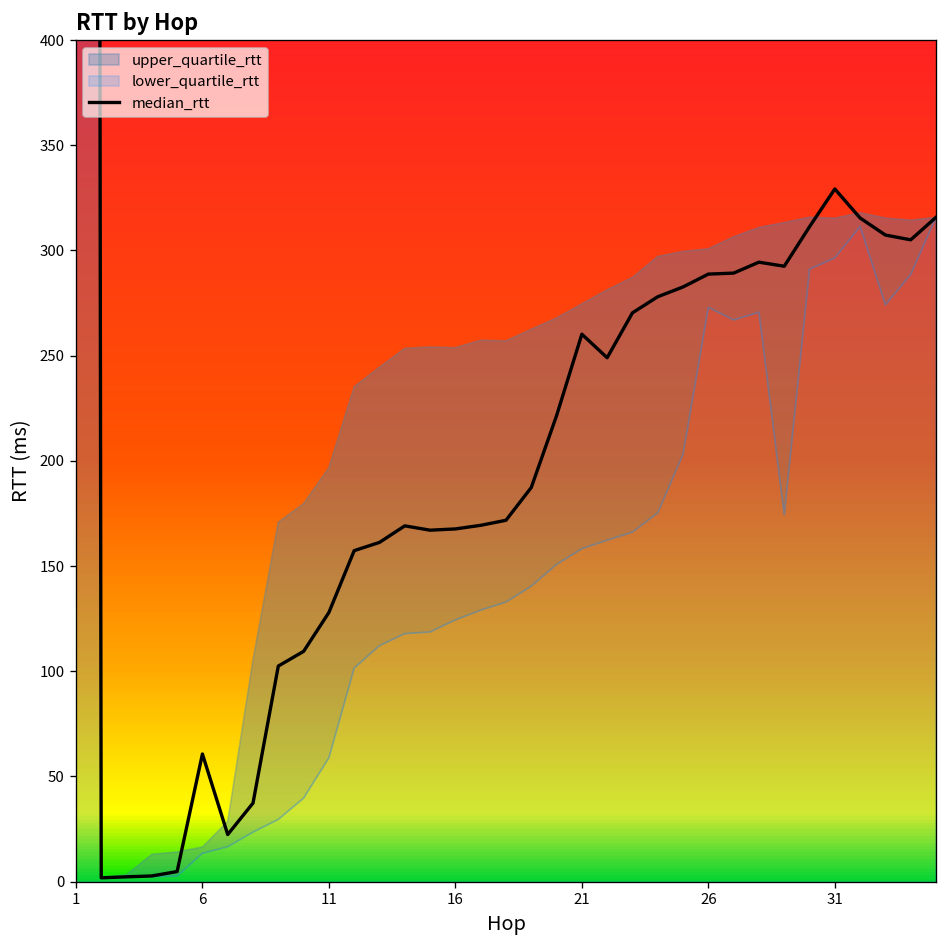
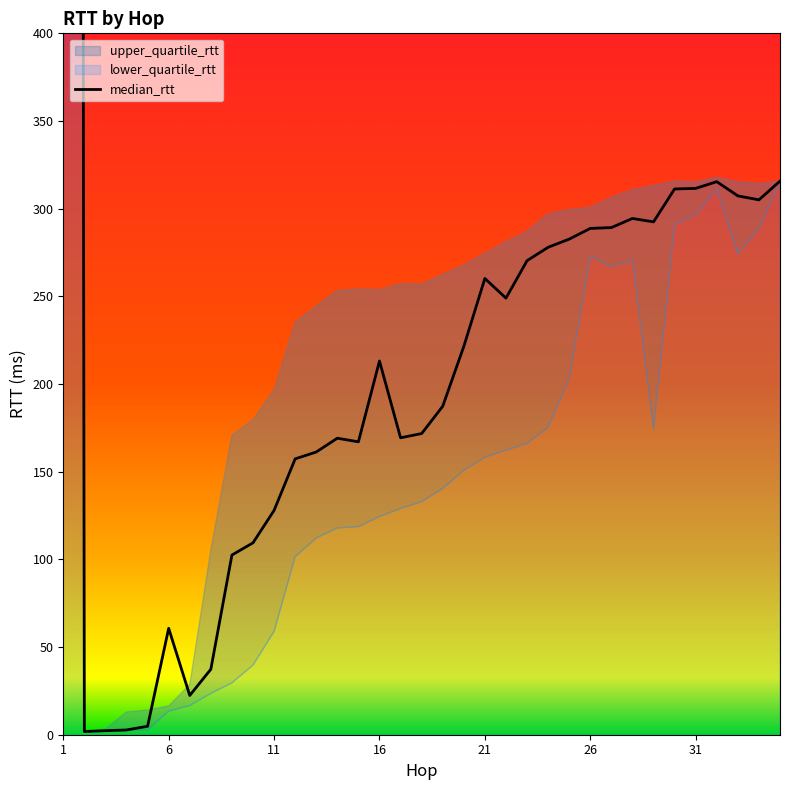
  {
    "median_rtt": {
      "6": 61,
      "11": 128,
-     "16": 168,
+     "16": 213,
      "21": 260,
      "26": 289,
-     "31": 329
+     "31": 312
    }
  }
